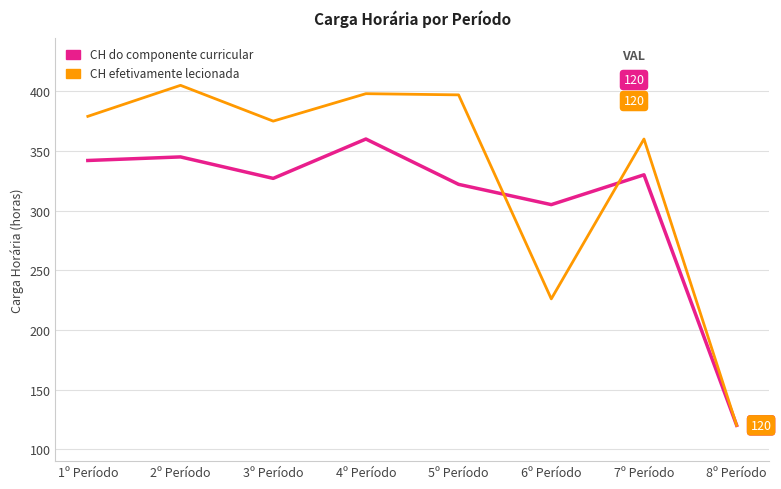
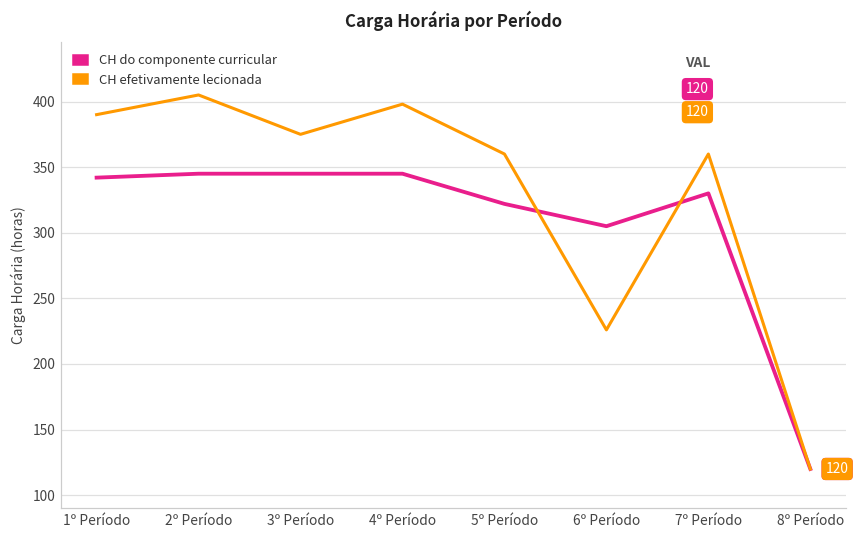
  {
    "CH do componente curricular": {
      "1º Período": 342,
      "2º Período": 345,
-     "3º Período": 327,
-     "4º Período": 360,
+     "3º Período": 345,
+     "4º Período": 345,
      "5º Período": 322,
      "6º Período": 305,
      "7º Período": 330
    },
    "CH efetivamente lecionada": {
-     "1º Período": 379,
+     "1º Período": 390,
      "2º Período": 405,
      "3º Período": 375,
      "4º Período": 398,
-     "5º Período": 397,
+     "5º Período": 360,
      "6º Período": 226,
      "7º Período": 360
    }
  }
